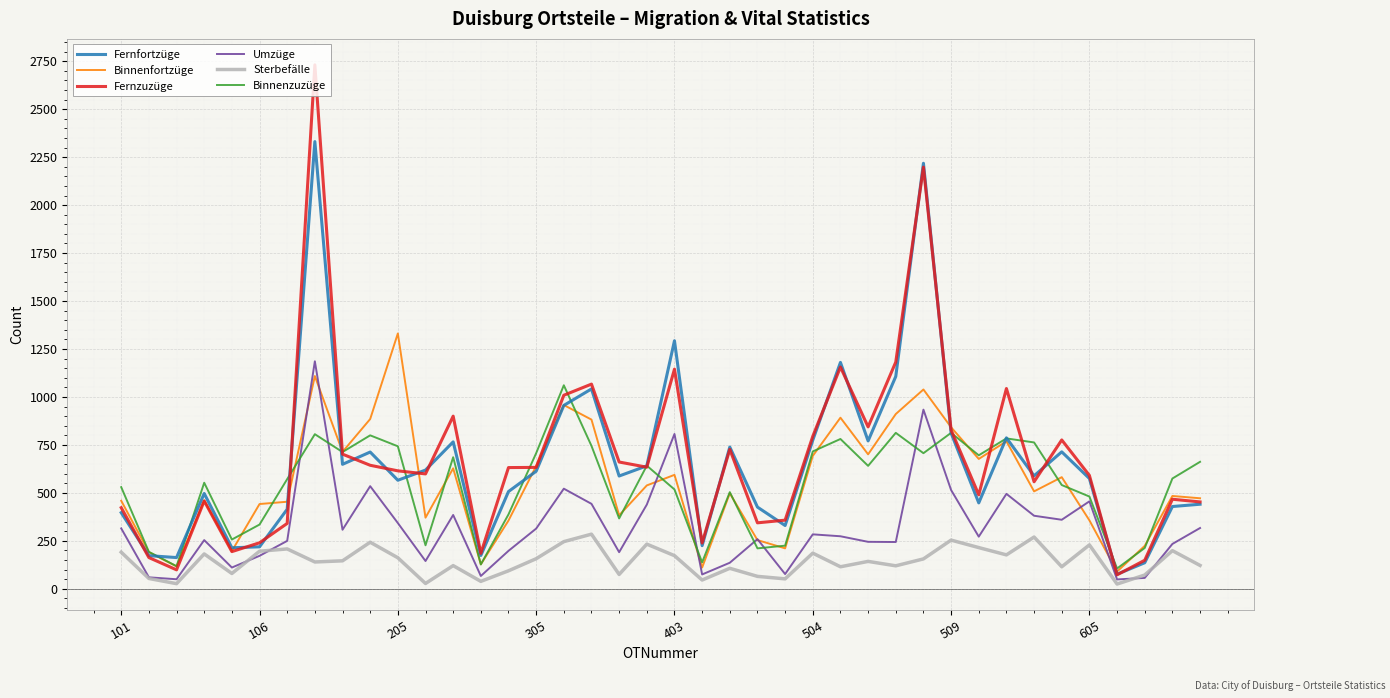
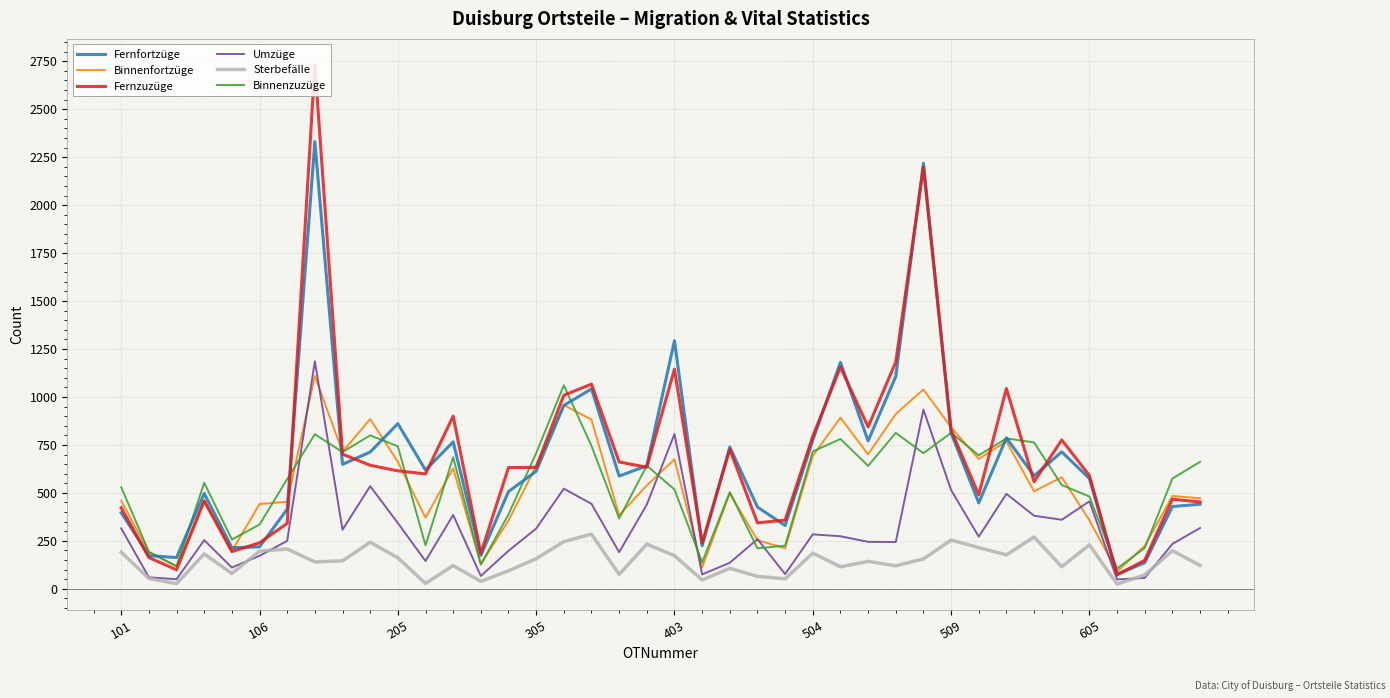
  {
    "Fernfortzüge": {
      "101": 400,
      "106": 220,
-     "205": 570,
+     "205": 860,
      "305": 610,
      "403": 1290,
      "504": 780,
      "605": 580
    },
    "Binnenfortzüge": {
      "101": 460,
      "106": 440,
-     "205": 1330,
-     "403": 590,
+     "205": 660,
+     "403": 680,
      "504": 690,
      "509": 840,
      "605": 360
    },
    "Fernzuzüge": {
      "101": 420,
      "106": 240,
      "205": 620,
      "403": 1150,
      "504": 800,
      "509": 830,
      "605": 590
    },
    "Umzüge": {
      "101": 320,
      "106": 170,
      "205": 340,
      "305": 310,
      "403": 810,
      "504": 280,
      "509": 520,
      "605": 460
    },
    "Sterbefälle": {
      "101": 190,
      "106": 200,
      "205": 160,
      "305": 160,
      "403": 170,
      "504": 190,
      "509": 250,
      "605": 230
    },
    "Binnenzuzüge": {
      "101": 530,
      "106": 340,
      "205": 740,
      "305": 710,
      "403": 520,
      "504": 720,
      "605": 480
    }
  }
